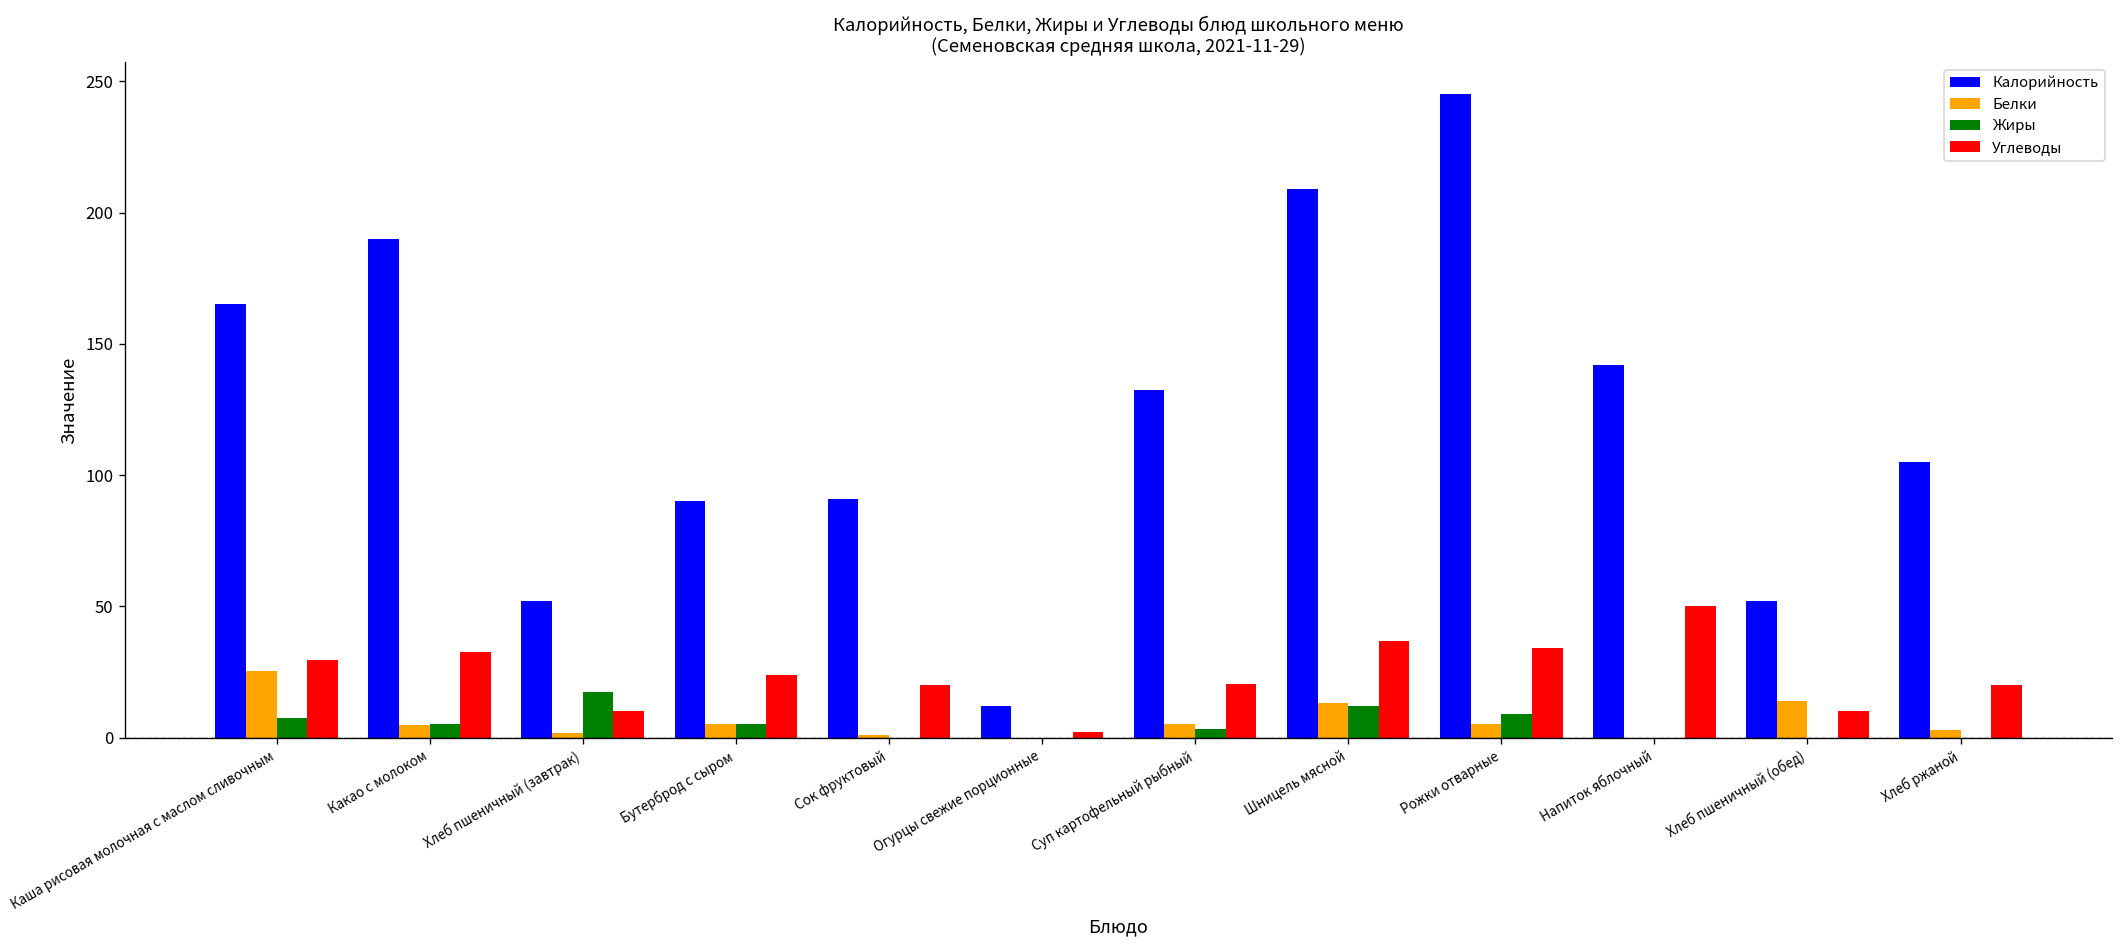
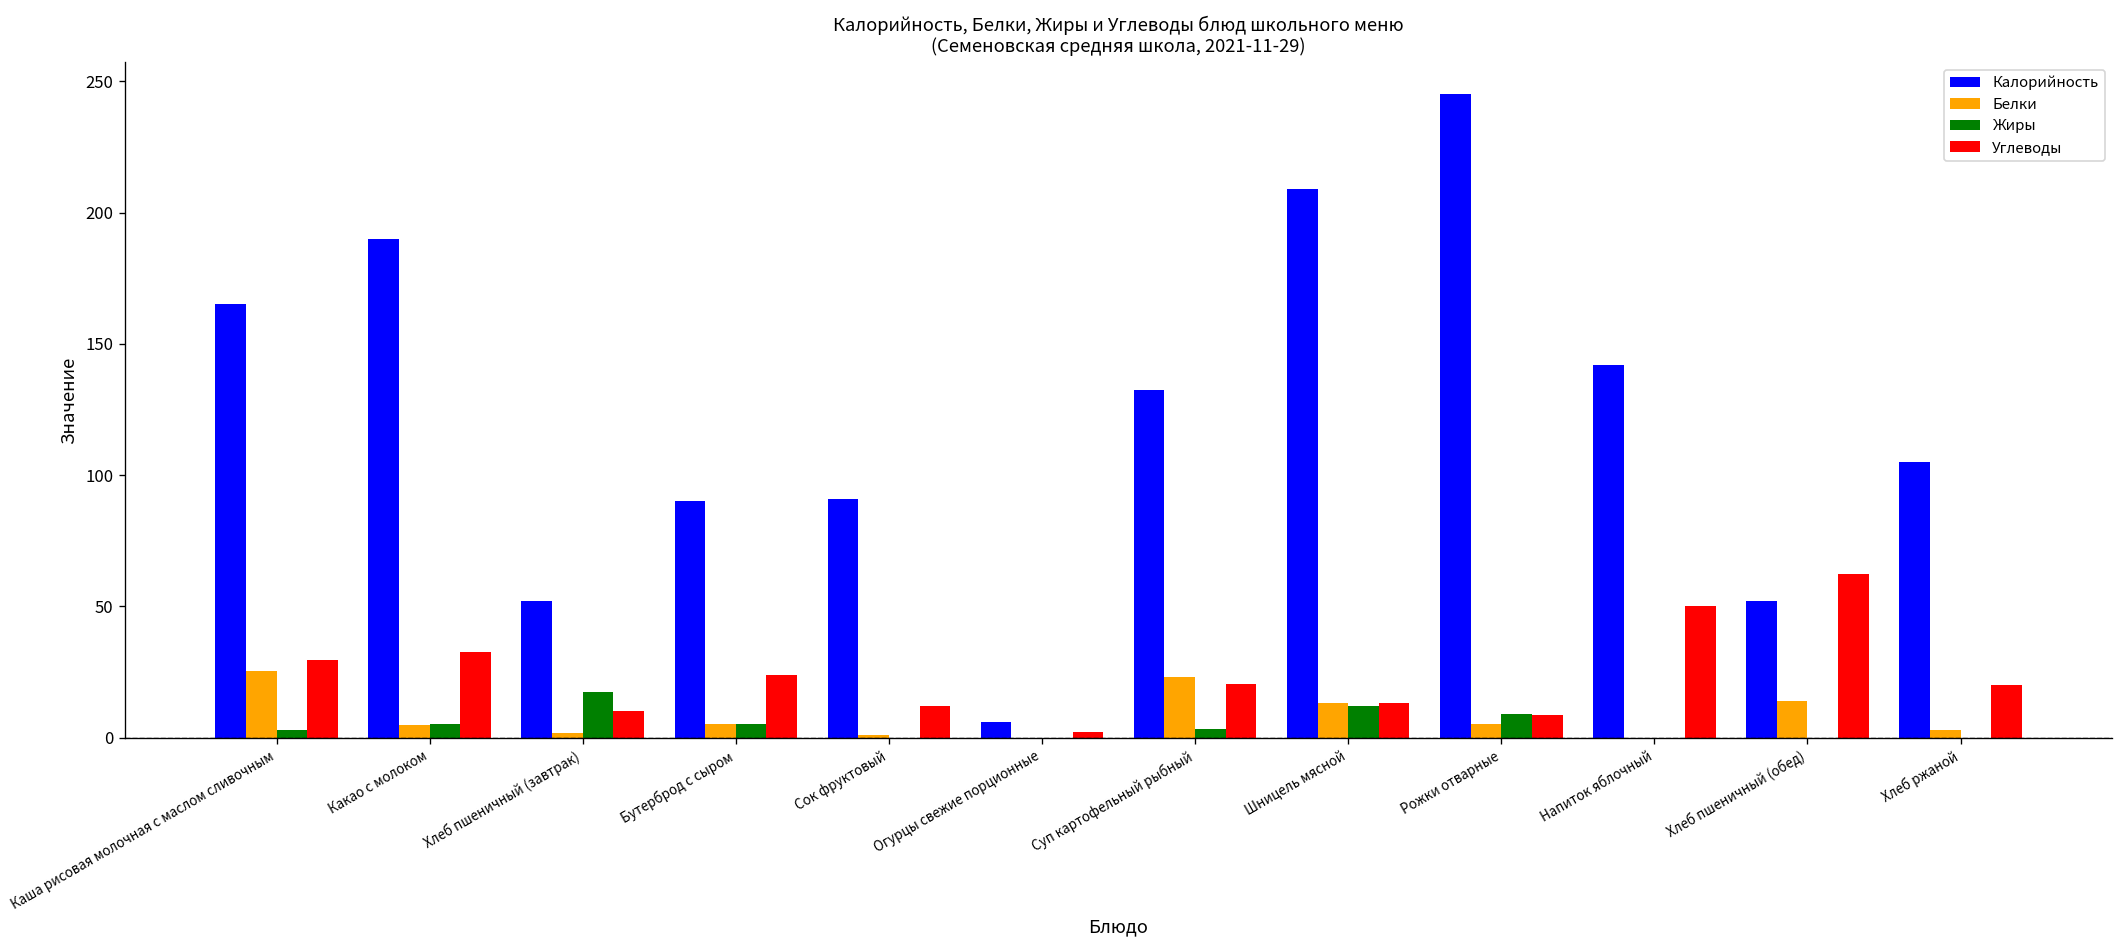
  {
    "Калорийность": {
      "Каша рисовая молочная с маслом сливочным": 165,
      "Какао с молоком": 190,
      "Хлеб пшеничный (завтрак)": 52,
      "Бутерброд с сыром": 90,
      "Сок фруктовый": 91,
-     "Огурцы свежие порционные": 12,
+     "Огурцы свежие порционные": 6,
      "Суп картофельный рыбный": 133,
      "Шницель мясной": 209,
      "Рожки отварные": 245,
      "Напиток яблочный": 142,
      "Хлеб пшеничный (обед)": 52,
      "Хлеб ржаной": 105
    },
    "Белки": {
      "Каша рисовая молочная с маслом сливочным": 25,
      "Какао с молоком": 5,
      "Хлеб пшеничный (завтрак)": 2,
      "Бутерброд с сыром": 5,
      "Огурцы свежие порционные": 0,
-     "Суп картофельный рыбный": 5,
+     "Суп картофельный рыбный": 23,
      "Шницель мясной": 13,
      "Рожки отварные": 5,
      "Напиток яблочный": 0,
      "Хлеб пшеничный (обед)": 14,
      "Хлеб ржаной": 3
    },
    "Жиры": {
-     "Каша рисовая молочная с маслом сливочным": 7,
+     "Каша рисовая молочная с маслом сливочным": 3,
      "Какао с молоком": 5,
      "Хлеб пшеничный (завтрак)": 17,
      "Бутерброд с сыром": 5,
      "Сок фруктовый": 0,
      "Огурцы свежие порционные": 0,
      "Суп картофельный рыбный": 3,
      "Шницель мясной": 12,
      "Рожки отварные": 9,
      "Напиток яблочный": 0,
      "Хлеб пшеничный (обед)": 0,
      "Хлеб ржаной": 0
    },
    "Углеводы": {
      "Каша рисовая молочная с маслом сливочным": 30,
      "Какао с молоком": 33,
      "Хлеб пшеничный (завтрак)": 10,
      "Бутерброд с сыром": 24,
-     "Сок фруктовый": 20,
+     "Сок фруктовый": 12,
      "Огурцы свежие порционные": 2,
      "Суп картофельный рыбный": 21,
-     "Шницель мясной": 37,
-     "Рожки отварные": 34,
+     "Шницель мясной": 13,
+     "Рожки отварные": 9,
      "Напиток яблочный": 50,
-     "Хлеб пшеничный (обед)": 10,
+     "Хлеб пшеничный (обед)": 62,
      "Хлеб ржаной": 20
    }
  }
